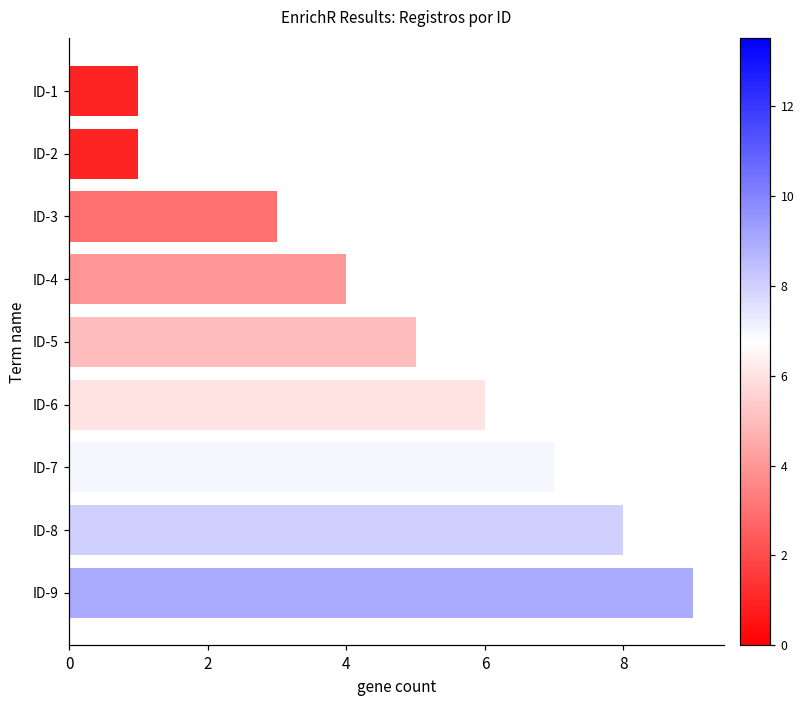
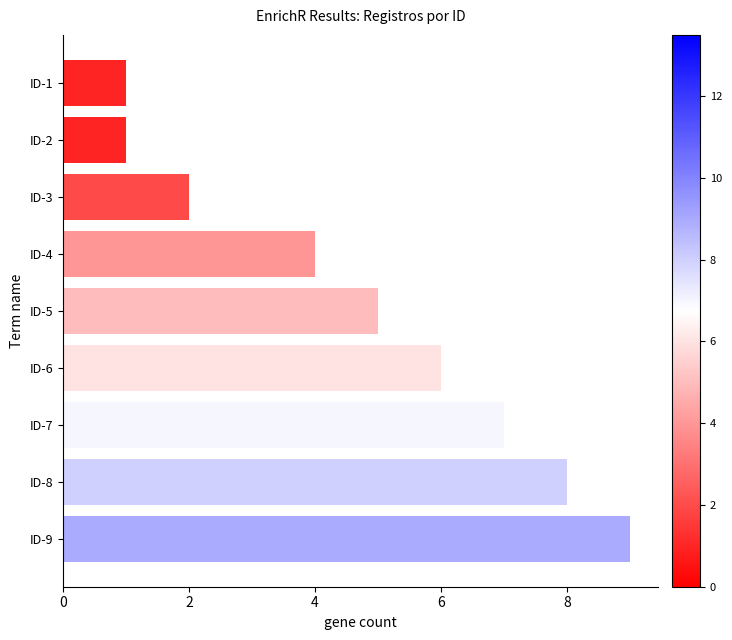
  {
    "ID-1": 1,
    "ID-2": 1,
-   "ID-3": 3,
+   "ID-3": 2,
    "ID-4": 4,
    "ID-5": 5,
    "ID-6": 6,
    "ID-7": 7,
    "ID-8": 8,
    "ID-9": 9
  }
